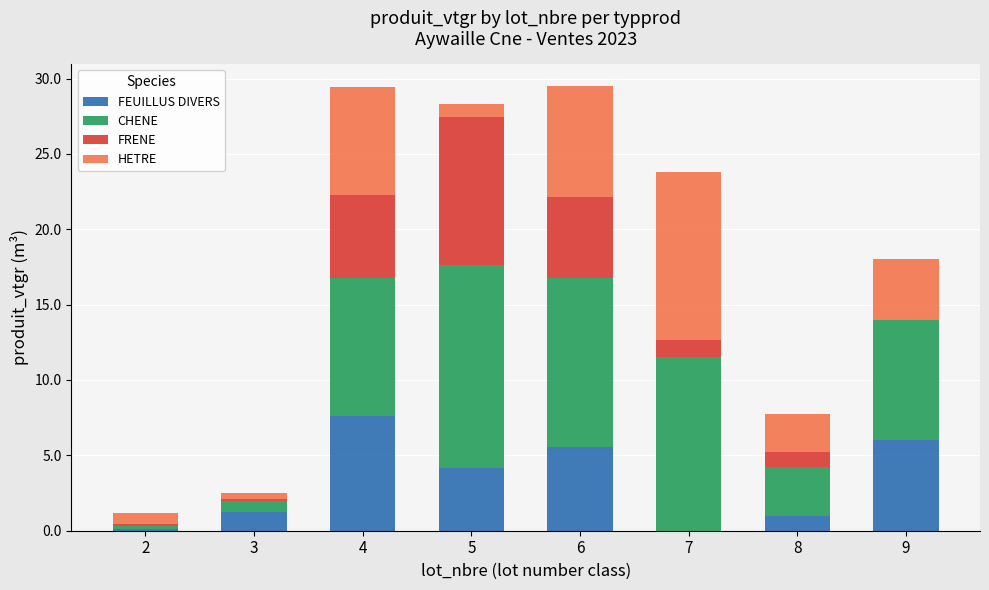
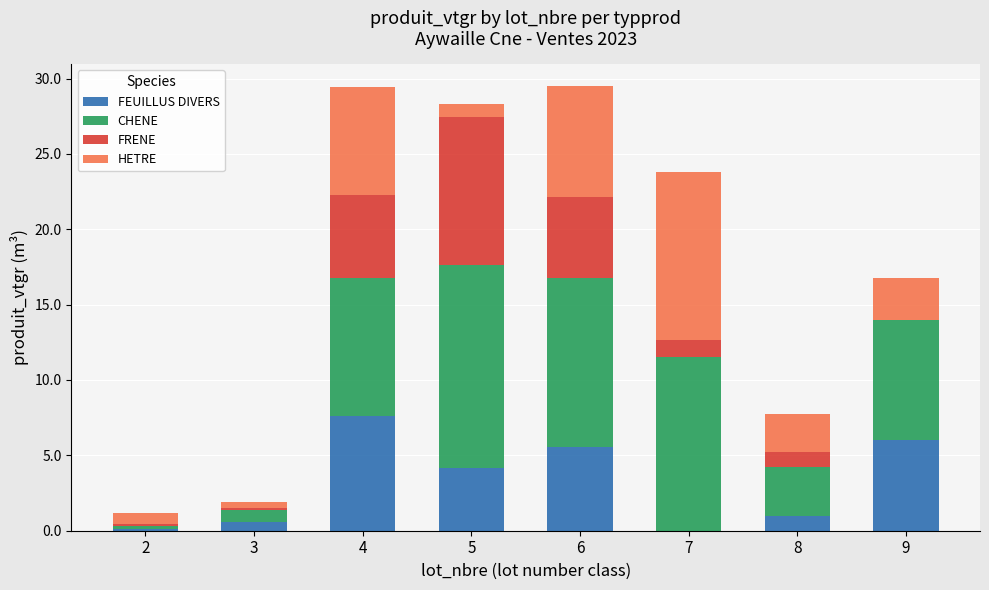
  {
    "FEUILLUS DIVERS": {
-     "3": 1.2,
+     "3": 0.6,
      "4": 7.6,
      "5": 4.2,
      "6": 5.6,
      "7": 0.0,
      "8": 1.0,
      "9": 6.0
    },
    "CHENE": {
      "2": 0.2,
      "3": 0.7,
      "4": 9.2,
      "5": 13.4,
      "6": 11.2,
      "7": 11.5,
      "8": 3.3,
      "9": 8.0
    },
    "FRENE": {
      "4": 5.5,
      "5": 9.9,
      "6": 5.4,
      "7": 1.1,
      "8": 1.0,
      "9": 0.0
    },
    "HETRE": {
      "2": 0.8,
      "3": 0.4,
      "4": 7.2,
      "5": 0.8,
      "6": 7.3,
      "7": 11.1,
      "8": 2.5,
-     "9": 4.0
+     "9": 2.8
    }
  }
